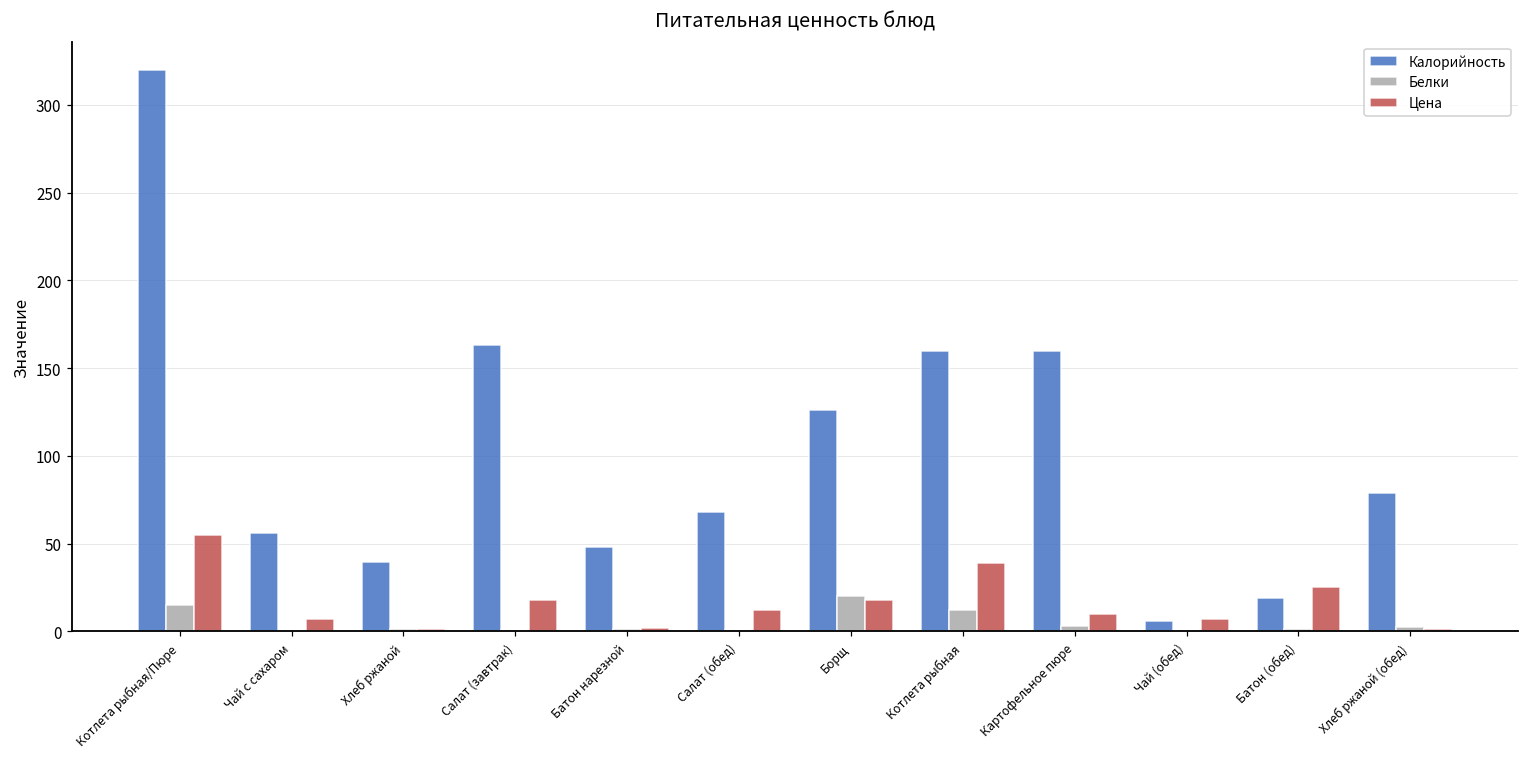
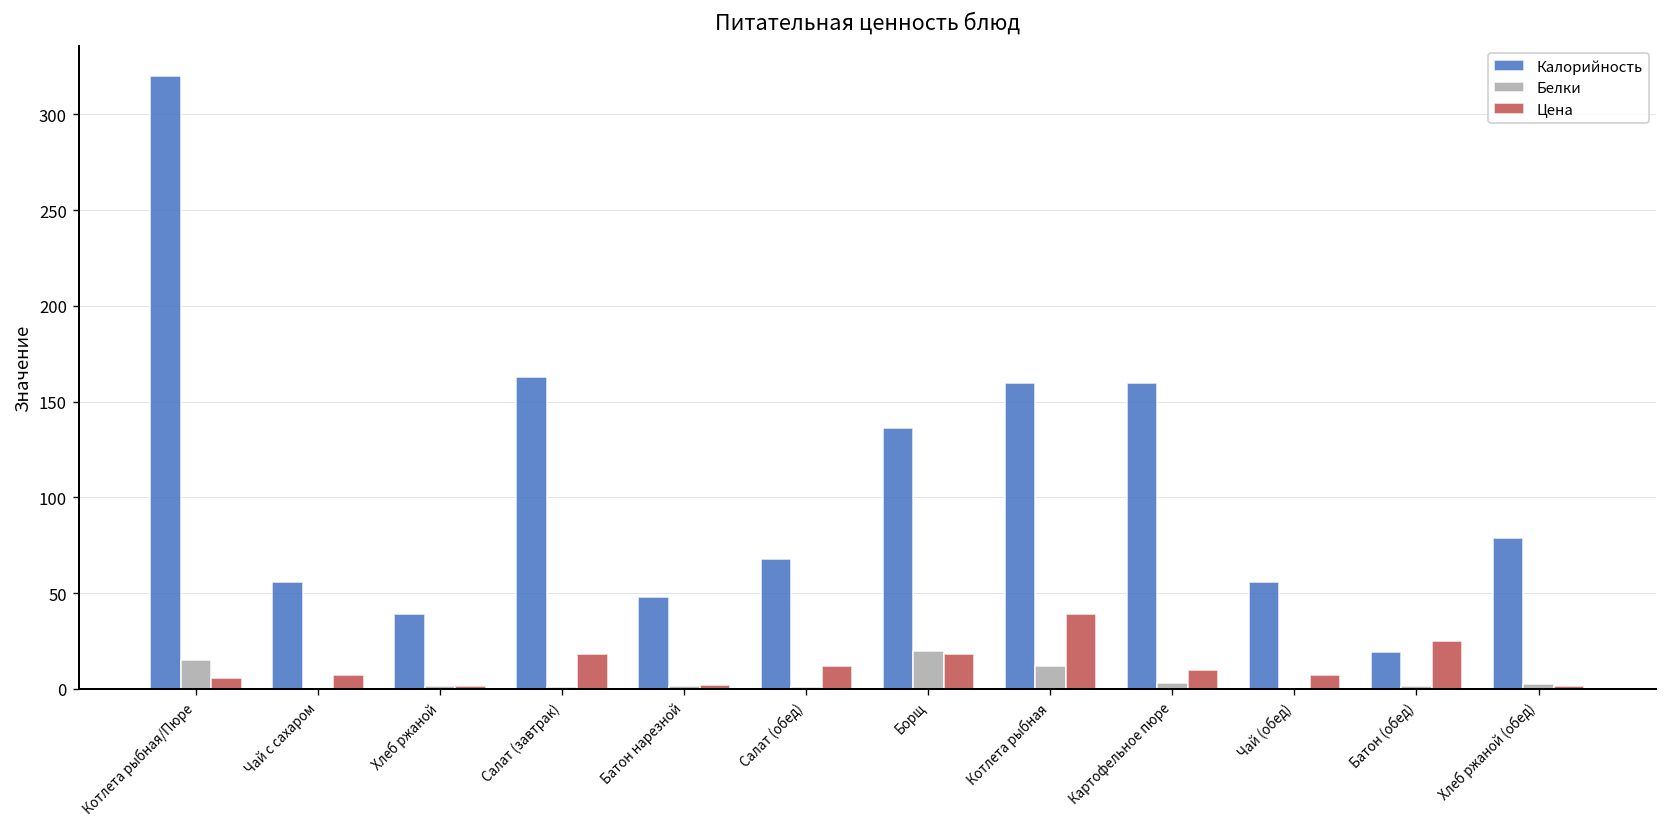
  {
    "Калорийность": {
      "Котлета рыбная/Пюре": 320,
      "Чай с сахаром": 56,
      "Хлеб ржаной": 39,
      "Салат (завтрак)": 163,
      "Батон нарезной": 48,
      "Салат (обед)": 68,
-     "Борщ": 126,
+     "Борщ": 136,
      "Котлета рыбная": 160,
      "Картофельное пюре": 160,
-     "Чай (обед)": 6,
+     "Чай (обед)": 56,
      "Батон (обед)": 19,
      "Хлеб ржаной (обед)": 79
    },
    "Белки": {
      "Котлета рыбная/Пюре": 15,
      "Борщ": 20,
      "Котлета рыбная": 12,
      "Картофельное пюре": 3,
      "Хлеб ржаной (обед)": 3
    },
    "Цена": {
-     "Котлета рыбная/Пюре": 55,
+     "Котлета рыбная/Пюре": 6,
      "Чай с сахаром": 7,
      "Салат (завтрак)": 18,
      "Батон нарезной": 2,
      "Салат (обед)": 12,
      "Борщ": 18,
      "Котлета рыбная": 39,
      "Картофельное пюре": 10,
      "Чай (обед)": 7,
      "Батон (обед)": 25
    }
  }
